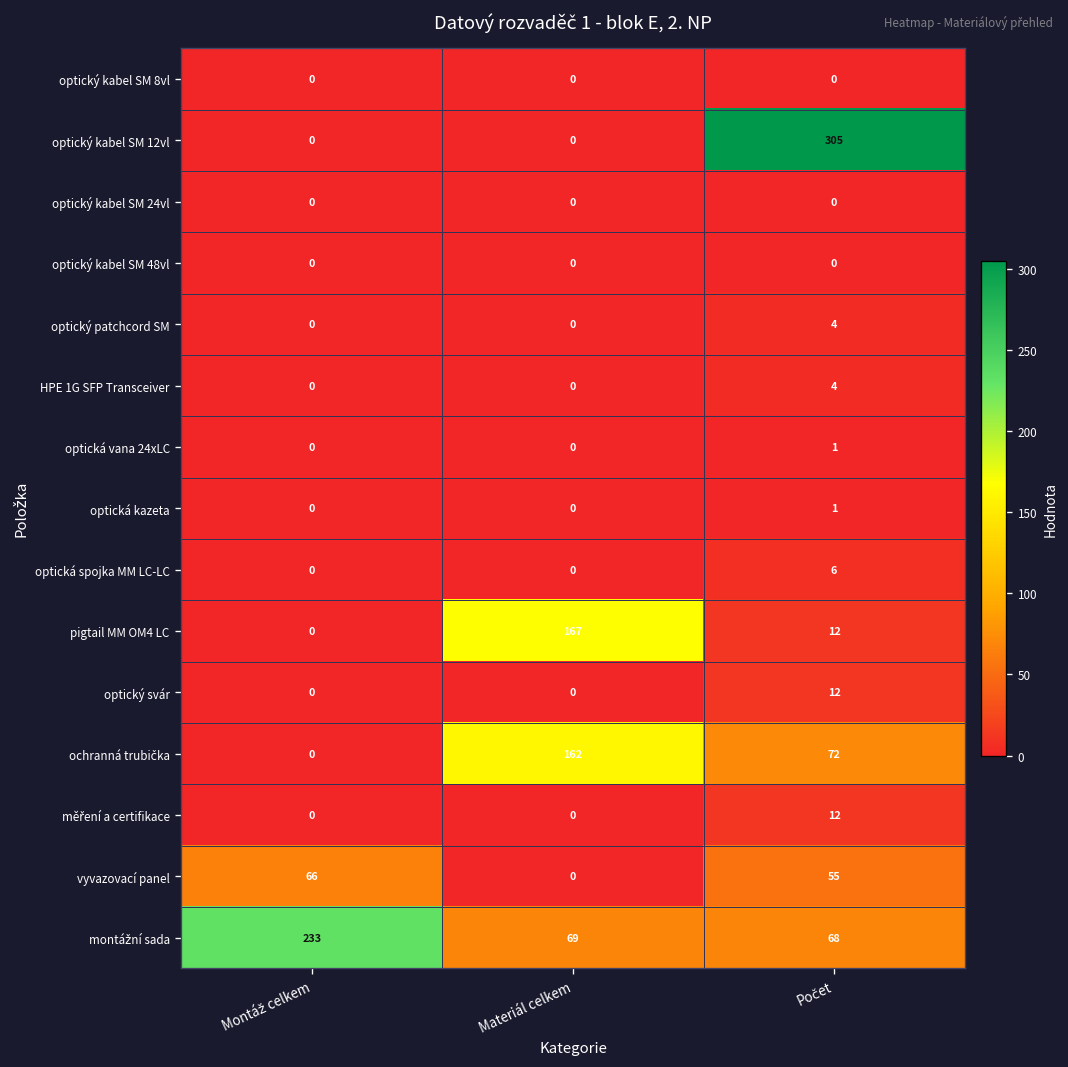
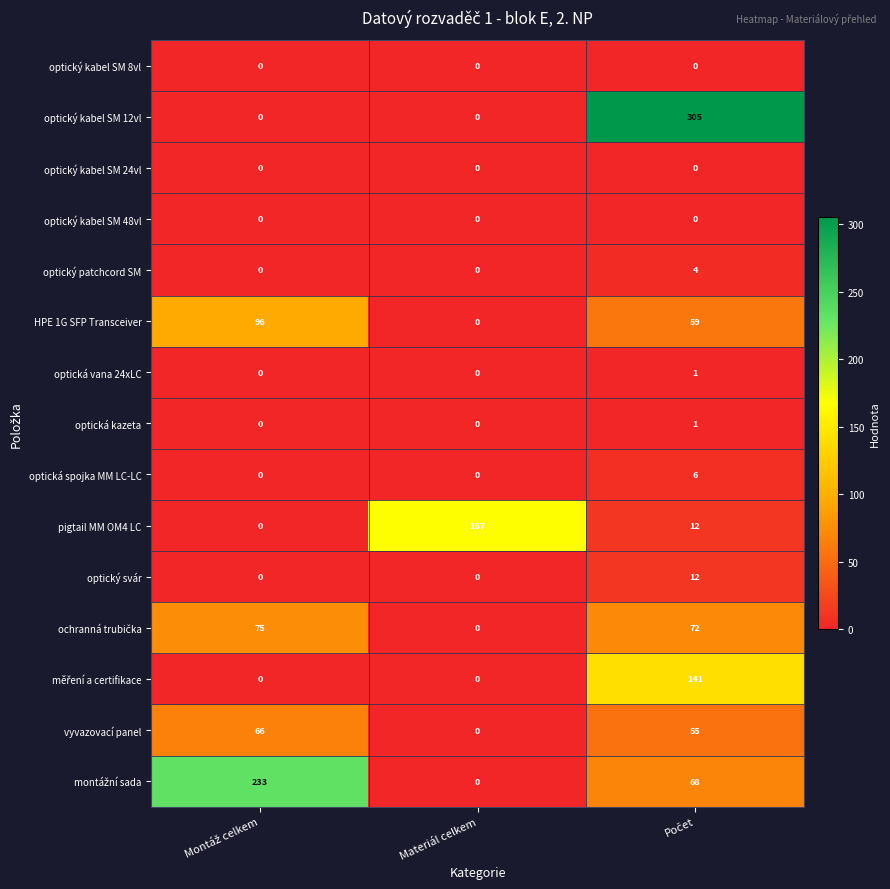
  {
    "optický kabel SM 8vl": {
      "Montáž celkem": 0,
      "Materiál celkem": 0,
      "Počet": 0
    },
    "optický kabel SM 12vl": {
      "Montáž celkem": 0,
      "Materiál celkem": 0,
      "Počet": 305
    },
    "optický kabel SM 24vl": {
      "Montáž celkem": 0,
      "Materiál celkem": 0,
      "Počet": 0
    },
    "optický kabel SM 48vl": {
      "Montáž celkem": 0,
      "Materiál celkem": 0,
      "Počet": 0
    },
    "optický patchcord SM": {
      "Montáž celkem": 0,
      "Materiál celkem": 0,
      "Počet": 4
    },
    "HPE 1G SFP Transceiver": {
-     "Montáž celkem": 0,
+     "Montáž celkem": 96,
      "Materiál celkem": 0,
-     "Počet": 4
+     "Počet": 59
    },
    "optická vana 24xLC": {
      "Montáž celkem": 0,
      "Materiál celkem": 0,
      "Počet": 1
    },
    "optická kazeta": {
      "Montáž celkem": 0,
      "Materiál celkem": 0,
      "Počet": 1
    },
    "optická spojka MM LC-LC": {
      "Montáž celkem": 0,
      "Materiál celkem": 0,
      "Počet": 6
    },
    "pigtail MM OM4 LC": {
      "Montáž celkem": 0,
      "Materiál celkem": 167,
      "Počet": 12
    },
    "optický svár": {
      "Montáž celkem": 0,
      "Materiál celkem": 0,
      "Počet": 12
    },
    "ochranná trubička": {
-     "Montáž celkem": 0,
-     "Materiál celkem": 162,
+     "Montáž celkem": 75,
+     "Materiál celkem": 0,
      "Počet": 72
    },
    "měření a certifikace": {
      "Montáž celkem": 0,
      "Materiál celkem": 0,
-     "Počet": 12
+     "Počet": 141
    },
    "vyvazovací panel": {
      "Montáž celkem": 66,
      "Materiál celkem": 0,
      "Počet": 55
    },
    "montážní sada": {
      "Montáž celkem": 233,
-     "Materiál celkem": 69,
+     "Materiál celkem": 0,
      "Počet": 68
    }
  }
